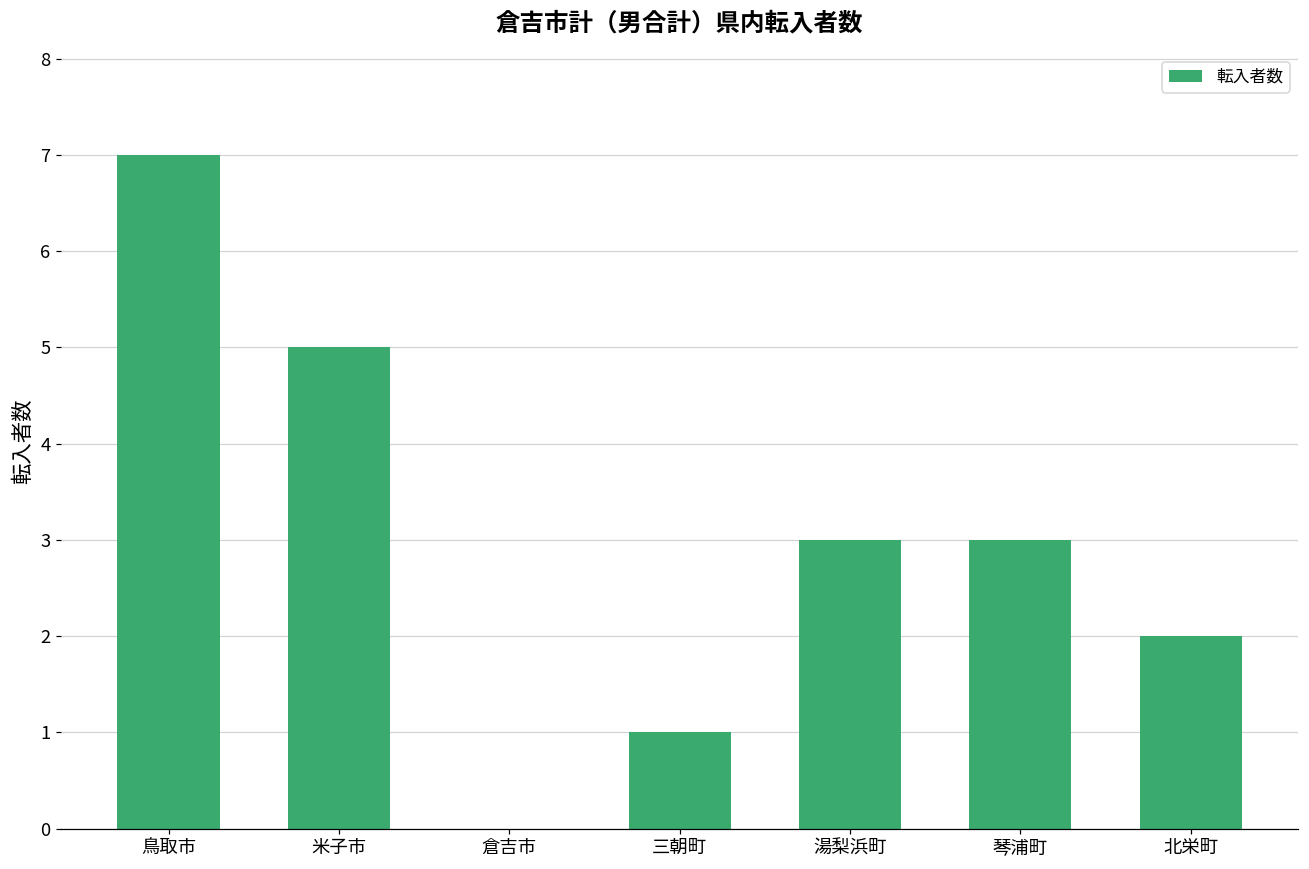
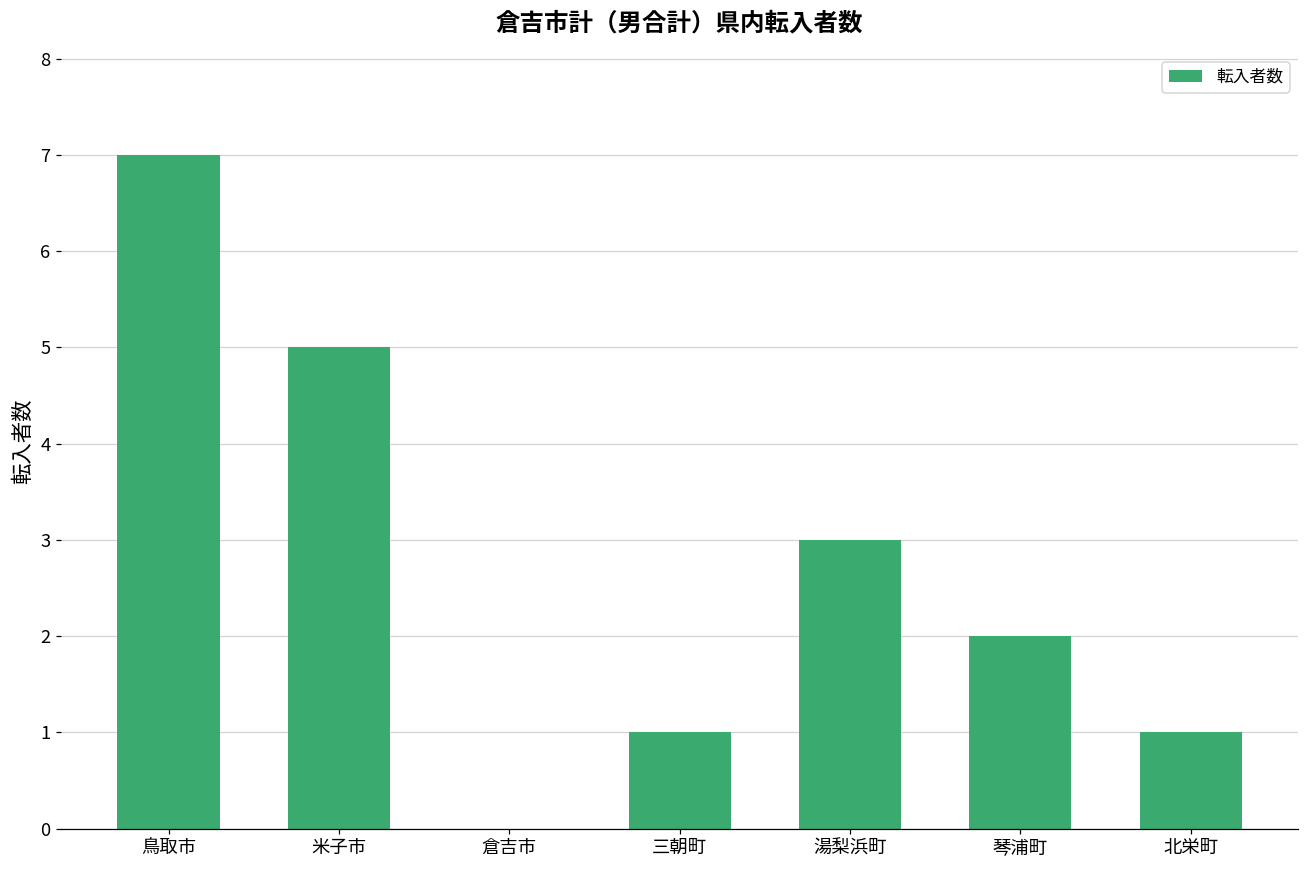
  {
    "鳥取市": 7,
    "米子市": 5,
    "倉吉市": 0,
    "三朝町": 1,
    "湯梨浜町": 3,
-   "琴浦町": 3,
-   "北栄町": 2
+   "琴浦町": 2,
+   "北栄町": 1
  }
